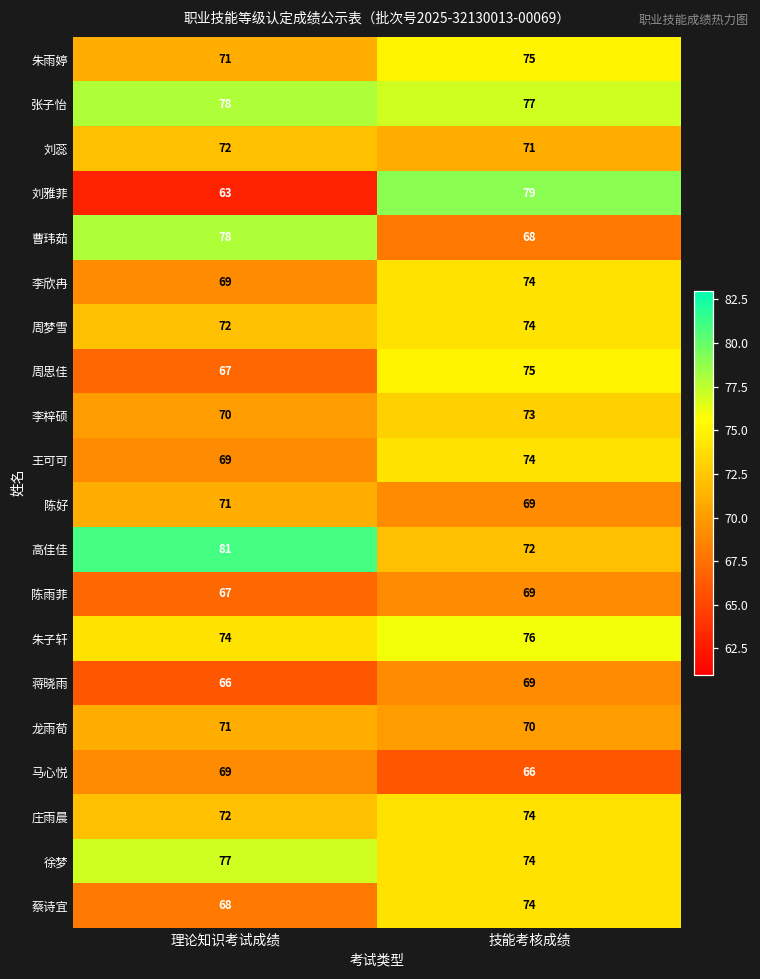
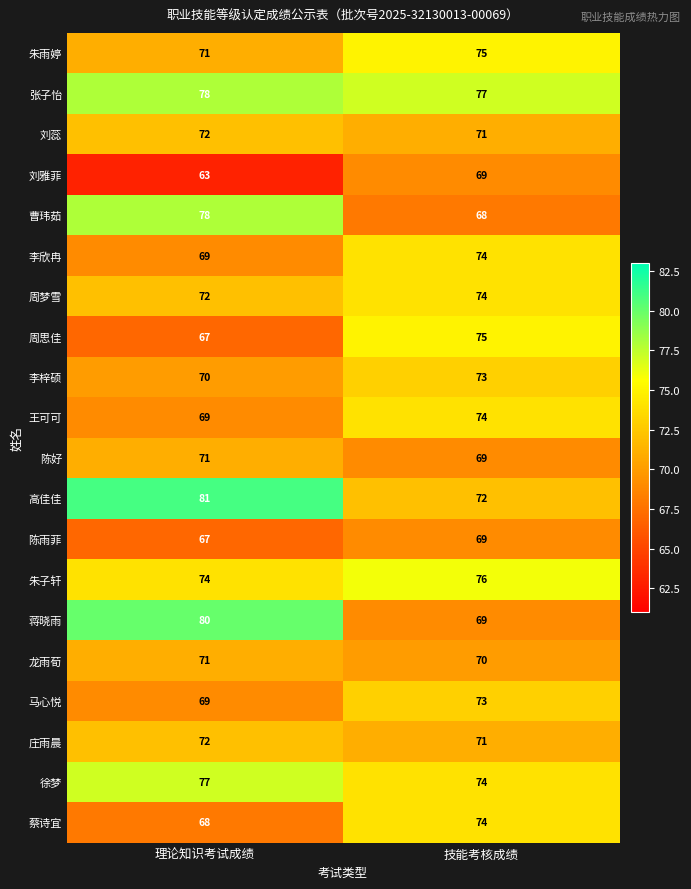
  {
    "朱雨婷": {
      "理论知识考试成绩": 71,
      "技能考核成绩": 75
    },
    "张子怡": {
      "理论知识考试成绩": 78,
      "技能考核成绩": 77
    },
    "刘蕊": {
      "理论知识考试成绩": 72,
      "技能考核成绩": 71
    },
    "刘雅菲": {
      "理论知识考试成绩": 63,
-     "技能考核成绩": 79
+     "技能考核成绩": 69
    },
    "曹玮茹": {
      "理论知识考试成绩": 78,
      "技能考核成绩": 68
    },
    "李欣冉": {
      "理论知识考试成绩": 69,
      "技能考核成绩": 74
    },
    "周梦雪": {
      "理论知识考试成绩": 72,
      "技能考核成绩": 74
    },
    "周思佳": {
      "理论知识考试成绩": 67,
      "技能考核成绩": 75
    },
    "李梓硕": {
      "理论知识考试成绩": 70,
      "技能考核成绩": 73
    },
    "王可可": {
      "理论知识考试成绩": 69,
      "技能考核成绩": 74
    },
    "陈好": {
      "理论知识考试成绩": 71,
      "技能考核成绩": 69
    },
    "高佳佳": {
      "理论知识考试成绩": 81,
      "技能考核成绩": 72
    },
    "陈雨菲": {
      "理论知识考试成绩": 67,
      "技能考核成绩": 69
    },
    "朱子轩": {
      "理论知识考试成绩": 74,
      "技能考核成绩": 76
    },
    "蒋晓雨": {
-     "理论知识考试成绩": 66,
+     "理论知识考试成绩": 80,
      "技能考核成绩": 69
    },
    "龙雨荀": {
      "理论知识考试成绩": 71,
      "技能考核成绩": 70
    },
    "马心悦": {
      "理论知识考试成绩": 69,
-     "技能考核成绩": 66
+     "技能考核成绩": 73
    },
    "庄雨晨": {
      "理论知识考试成绩": 72,
-     "技能考核成绩": 74
+     "技能考核成绩": 71
    },
    "徐梦": {
      "理论知识考试成绩": 77,
      "技能考核成绩": 74
    },
    "蔡诗宜": {
      "理论知识考试成绩": 68,
      "技能考核成绩": 74
    }
  }
